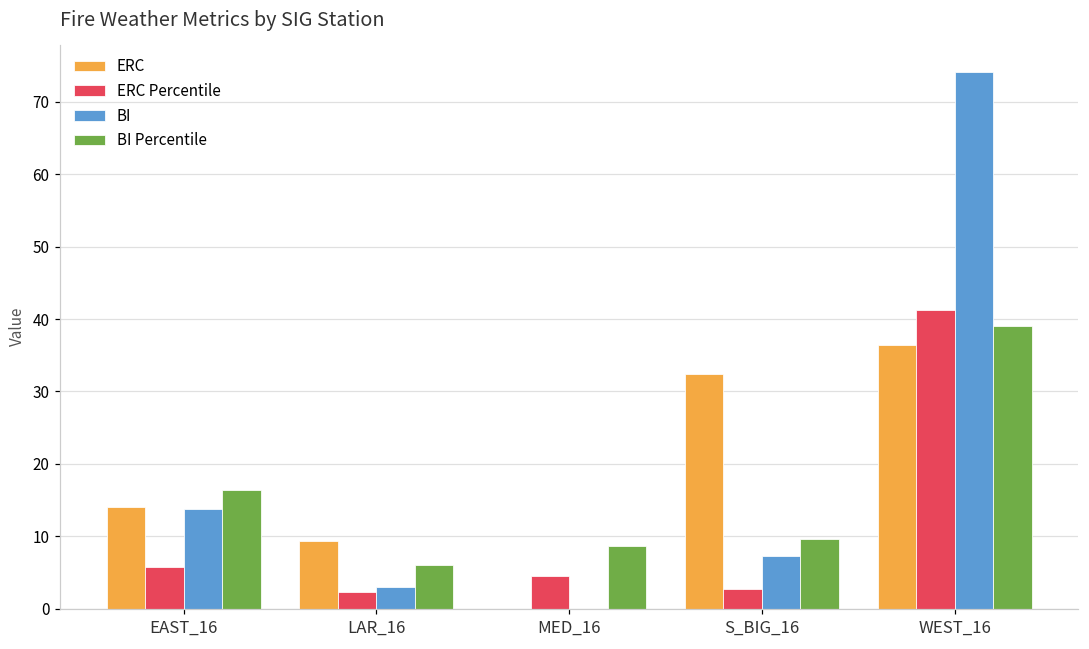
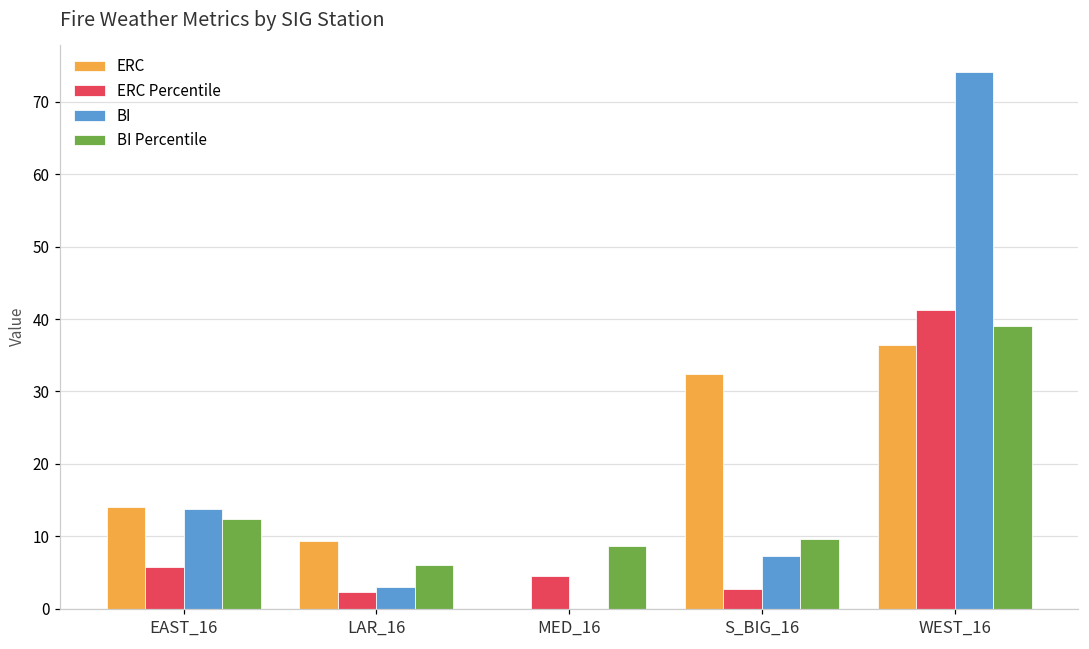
  {
    "ERC": {
      "EAST_16": 14,
      "LAR_16": 9,
      "MED_16": 0,
      "S_BIG_16": 32,
      "WEST_16": 36
    },
    "ERC Percentile": {
      "EAST_16": 6,
      "LAR_16": 2,
      "MED_16": 5,
      "S_BIG_16": 3,
      "WEST_16": 41
    },
    "BI": {
      "EAST_16": 14,
      "LAR_16": 3,
      "MED_16": 0,
      "S_BIG_16": 7,
      "WEST_16": 74
    },
    "BI Percentile": {
-     "EAST_16": 16,
+     "EAST_16": 12,
      "LAR_16": 6,
      "MED_16": 9,
      "S_BIG_16": 10,
      "WEST_16": 39
    }
  }
